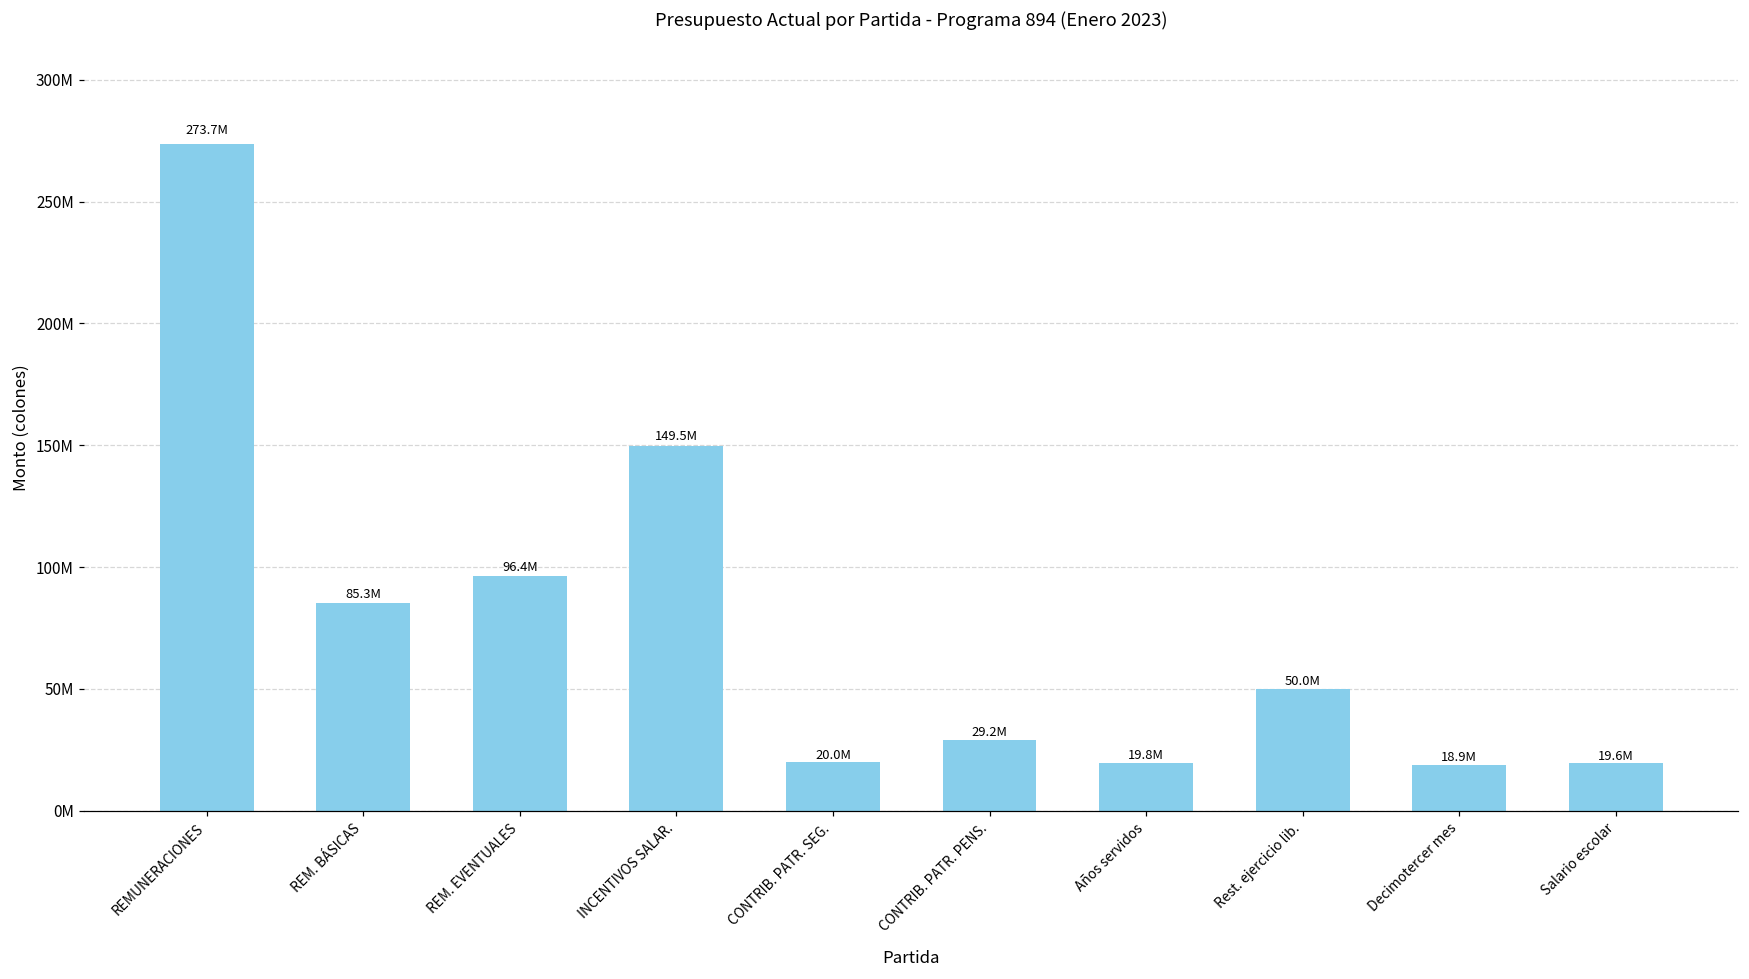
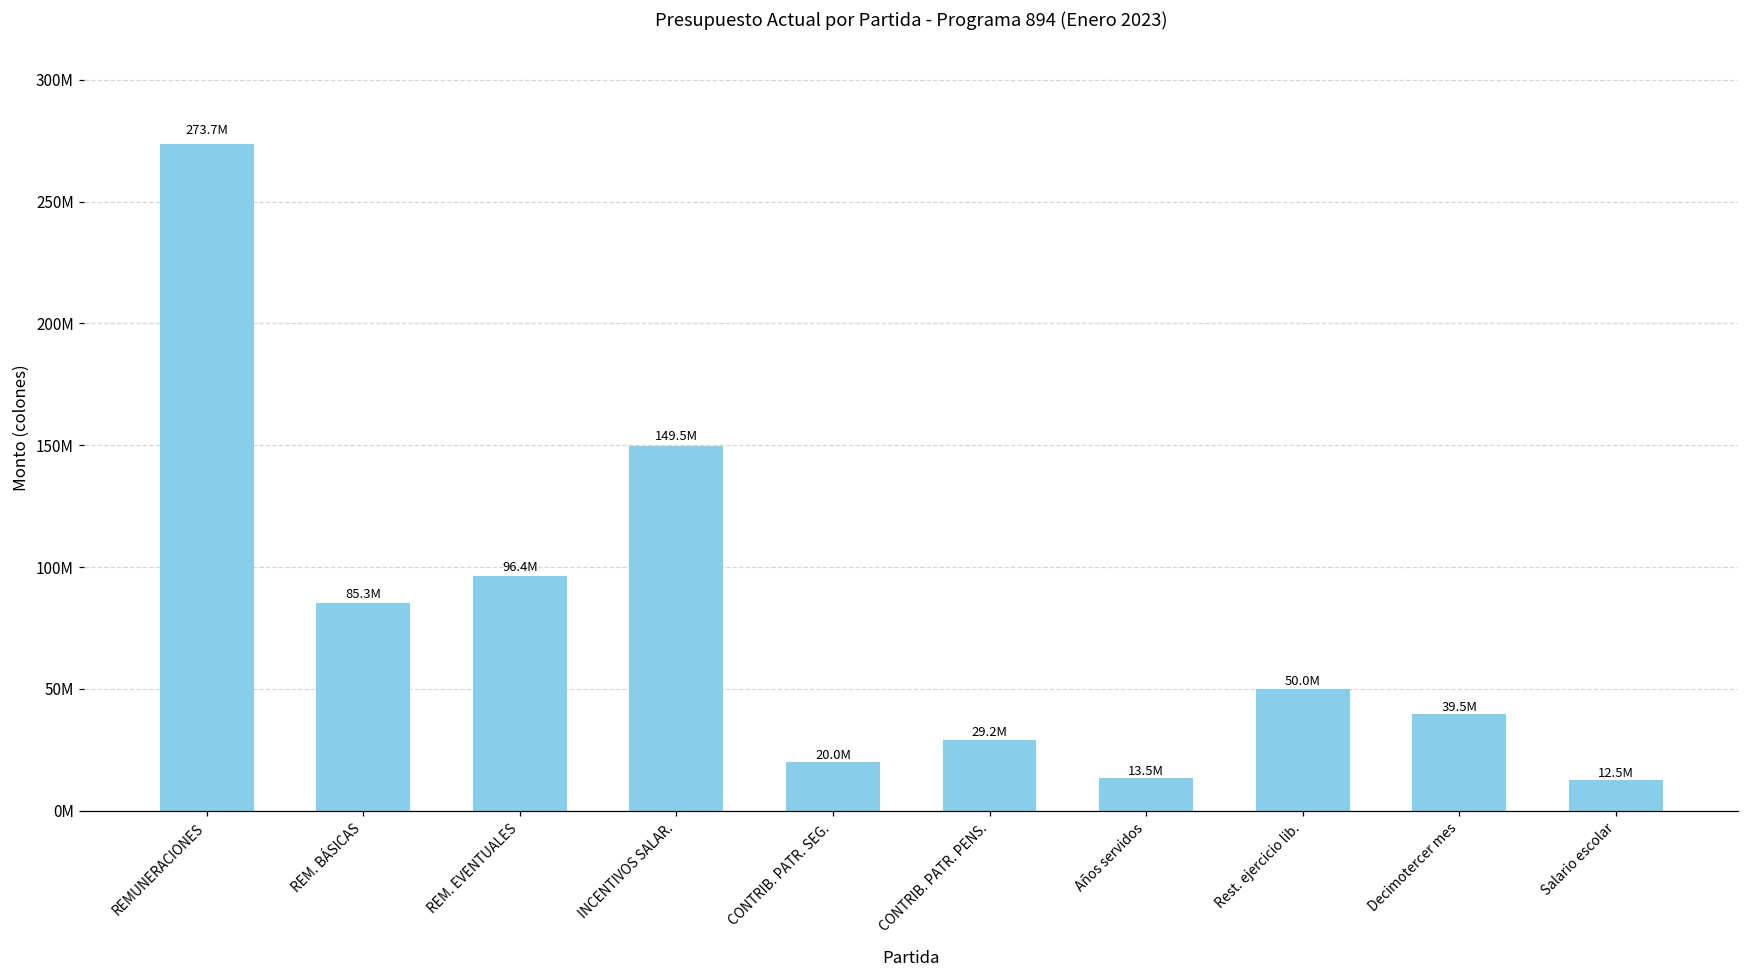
  {
    "REMUNERACIONES": "273.7M",
    "REM. BÁSICAS": "85.3M",
    "REM. EVENTUALES": "96.4M",
    "INCENTIVOS SALAR.": "149.5M",
    "CONTRIB. PATR. SEG.": "20.0M",
    "CONTRIB. PATR. PENS.": "29.2M",
-   "Años servidos": "19.8M",
+   "Años servidos": "13.5M",
    "Rest. ejercicio lib.": "50.0M",
-   "Decimotercer mes": "18.9M",
-   "Salario escolar": "19.6M"
+   "Decimotercer mes": "39.5M",
+   "Salario escolar": "12.5M"
  }
